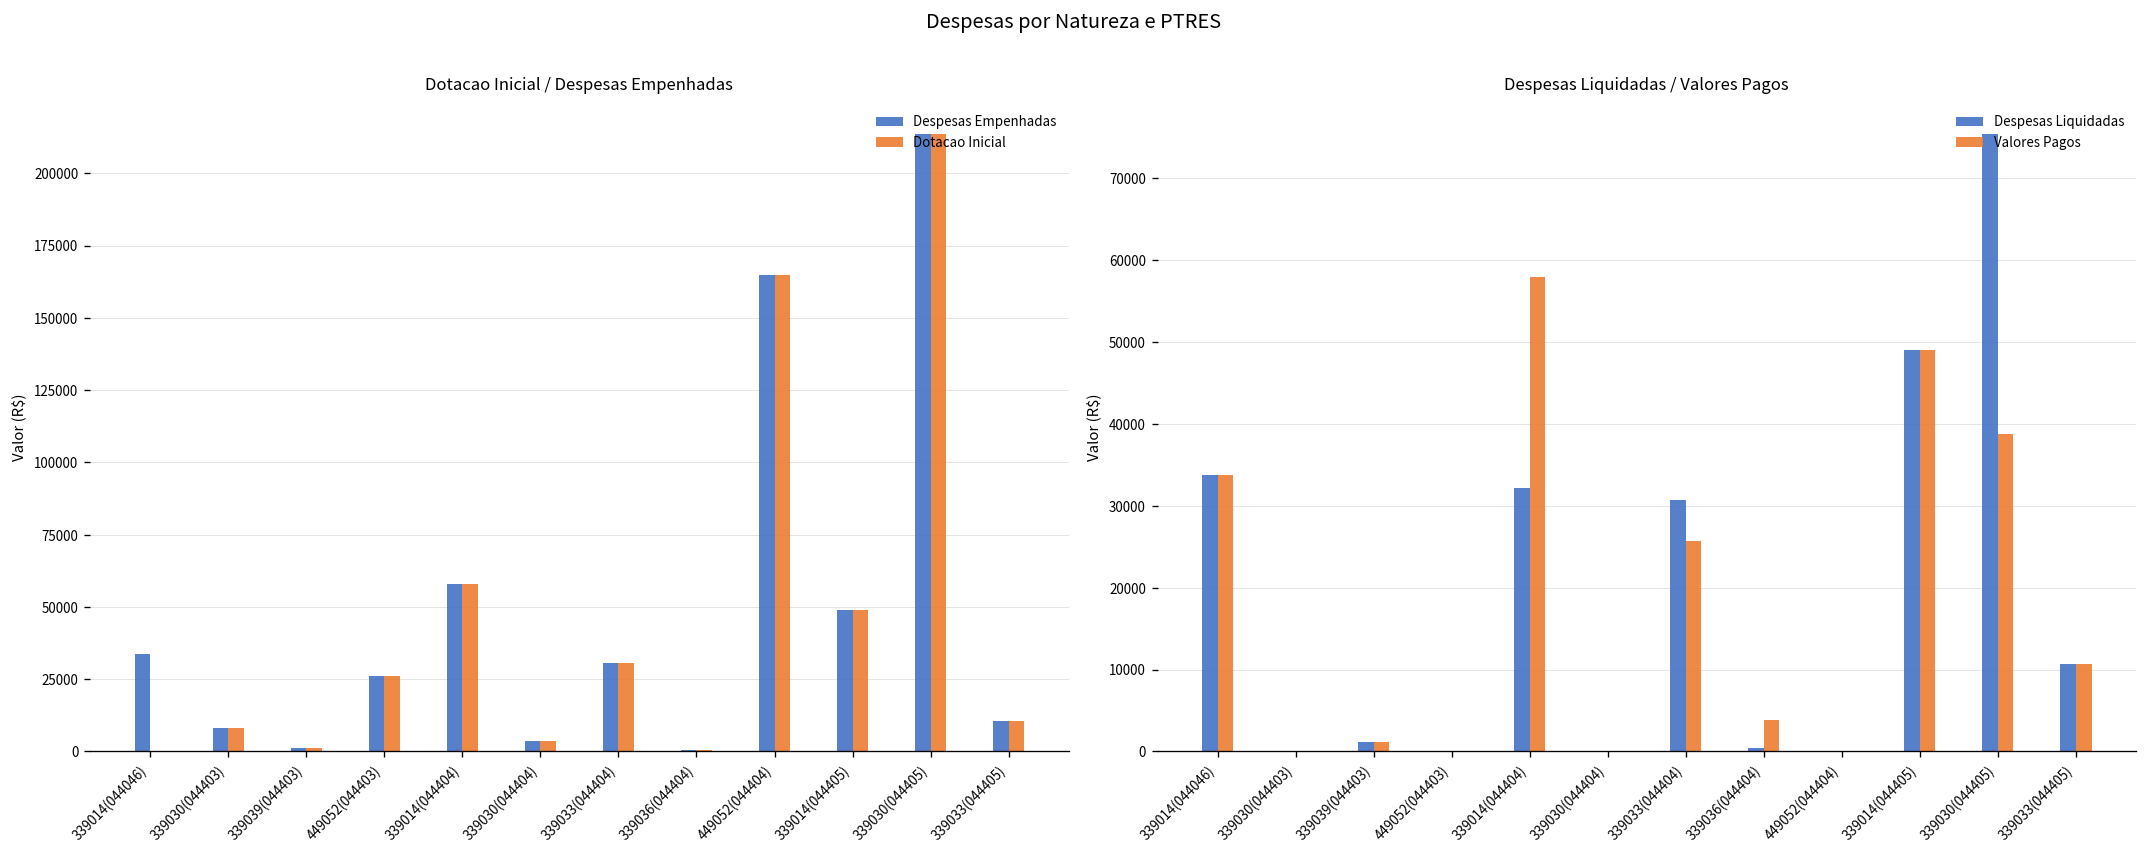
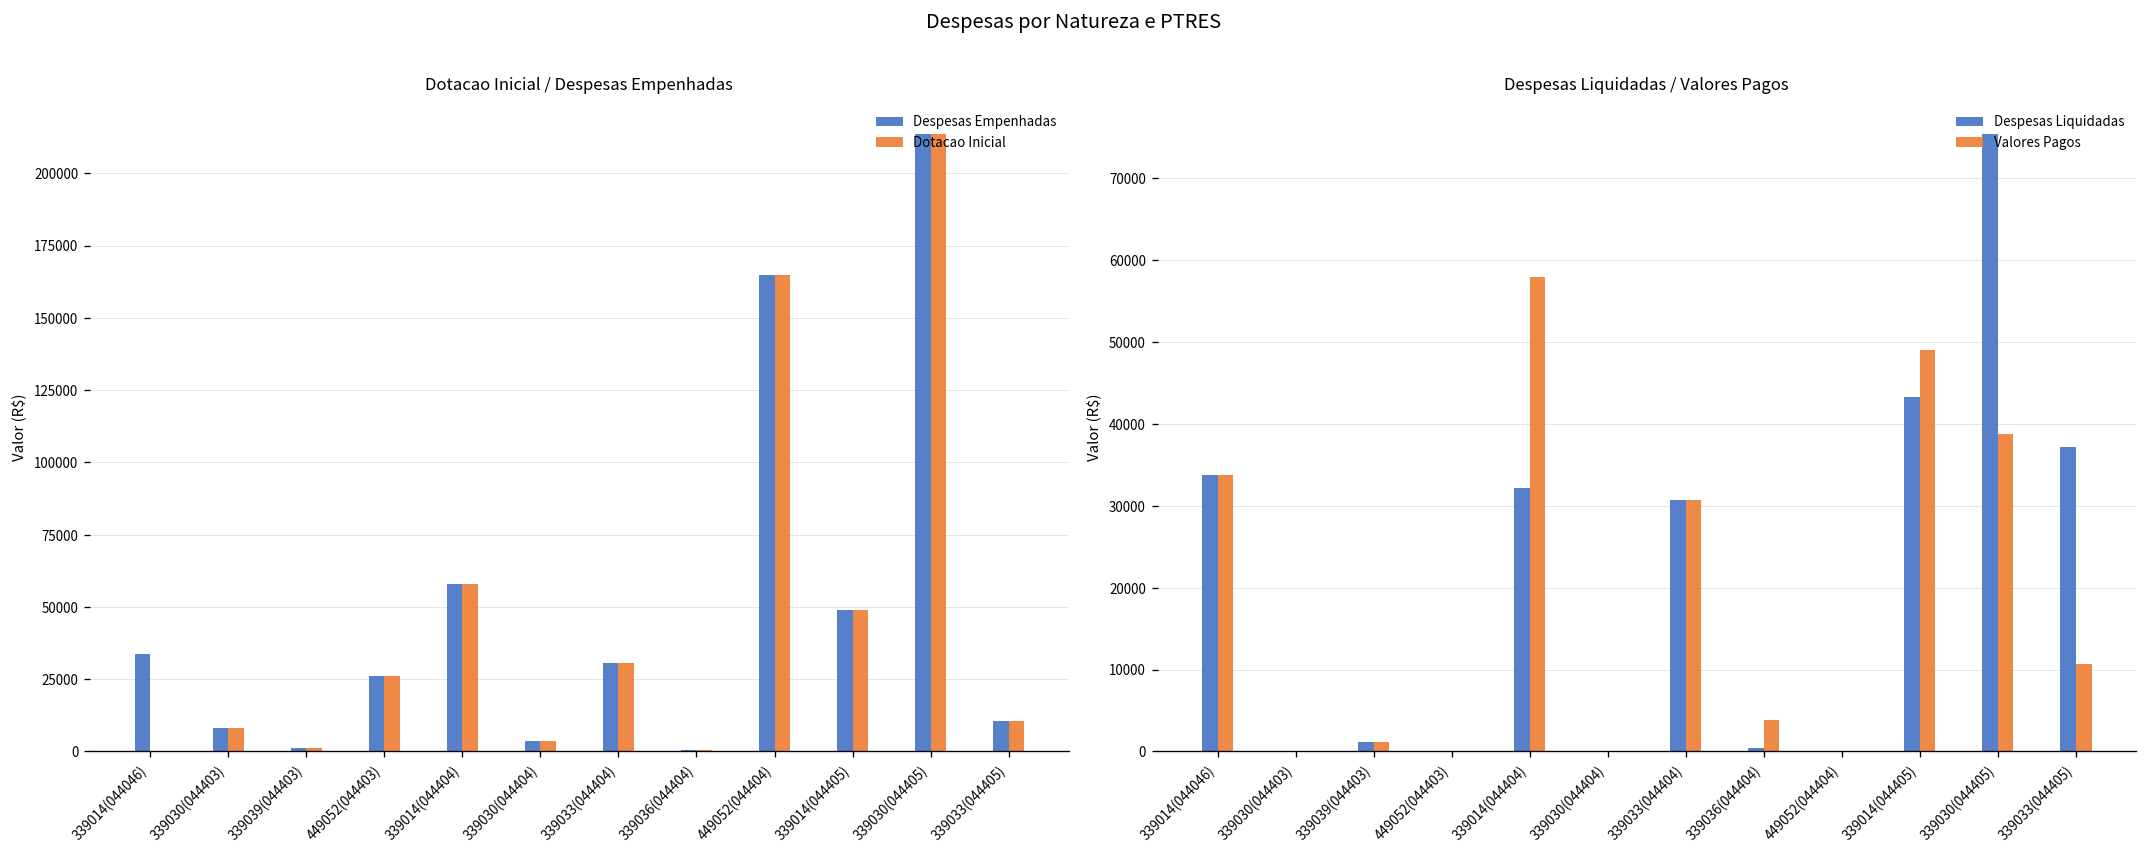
  {
    "Dotacao Inicial / Despesas Empenhadas": {
      "Despesas Empenhadas": {
        "339014(044046)": 34000,
        "339030(044403)": 8000,
        "339039(044403)": 1000,
        "449052(044403)": 26000,
        "339014(044404)": 58000,
        "339030(044404)": 4000,
        "339033(044404)": 31000,
        "449052(044404)": 165000,
        "339014(044405)": 49000,
        "339030(044405)": 214000,
        "339033(044405)": 11000
      },
      "Dotacao Inicial": {
        "339014(044046)": 0,
        "339030(044403)": 8000,
        "339039(044403)": 1000,
        "449052(044403)": 26000,
        "339014(044404)": 58000,
        "339030(044404)": 4000,
        "339033(044404)": 31000,
        "449052(044404)": 165000,
        "339014(044405)": 49000,
        "339030(044405)": 214000,
        "339033(044405)": 11000
      }
    },
    "Despesas Liquidadas / Valores Pagos": {
      "Despesas Liquidadas": {
        "339014(044046)": 34000,
        "339030(044403)": 0,
        "339039(044403)": 1000,
        "449052(044403)": 0,
        "339014(044404)": 32000,
        "339030(044404)": 0,
        "339033(044404)": 31000,
        "339036(044404)": 0,
        "449052(044404)": 0,
-       "339014(044405)": 49000,
+       "339014(044405)": 43000,
        "339030(044405)": 75000,
-       "339033(044405)": 11000
+       "339033(044405)": 37000
      },
      "Valores Pagos": {
        "339014(044046)": 34000,
        "339030(044403)": 0,
        "339039(044403)": 1000,
        "449052(044403)": 0,
        "339014(044404)": 58000,
        "339030(044404)": 0,
-       "339033(044404)": 26000,
+       "339033(044404)": 31000,
        "339036(044404)": 4000,
        "449052(044404)": 0,
        "339014(044405)": 49000,
        "339030(044405)": 39000,
        "339033(044405)": 11000
      }
    }
  }
